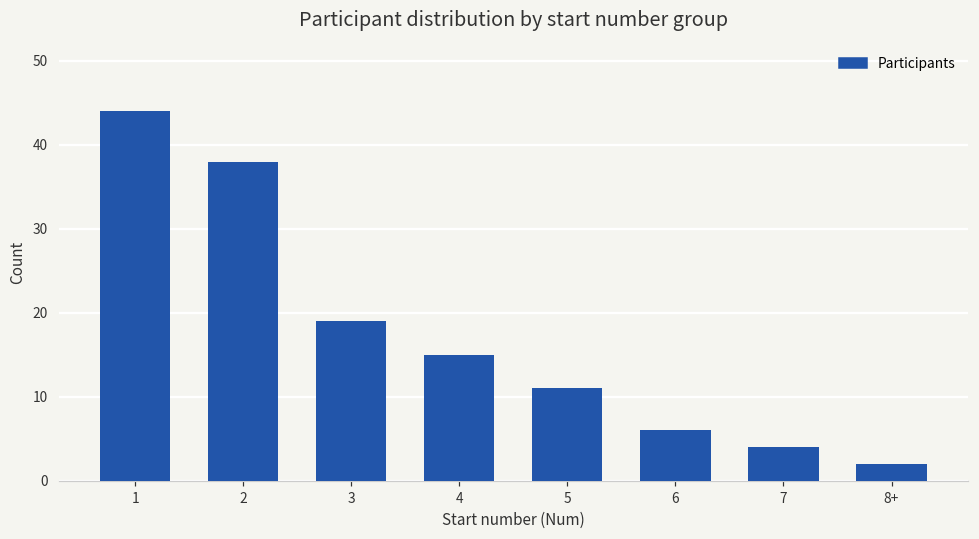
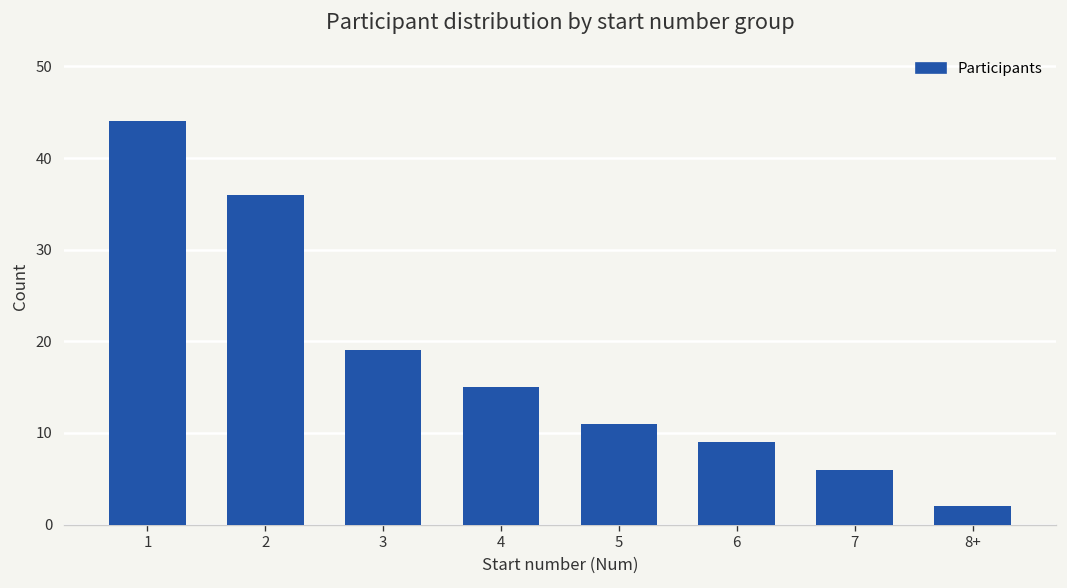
  {
    "1": 44,
-   "2": 38,
+   "2": 36,
    "3": 19,
    "4": 15,
    "5": 11,
-   "6": 6,
-   "7": 4,
+   "6": 9,
+   "7": 6,
    "8+": 2
  }
